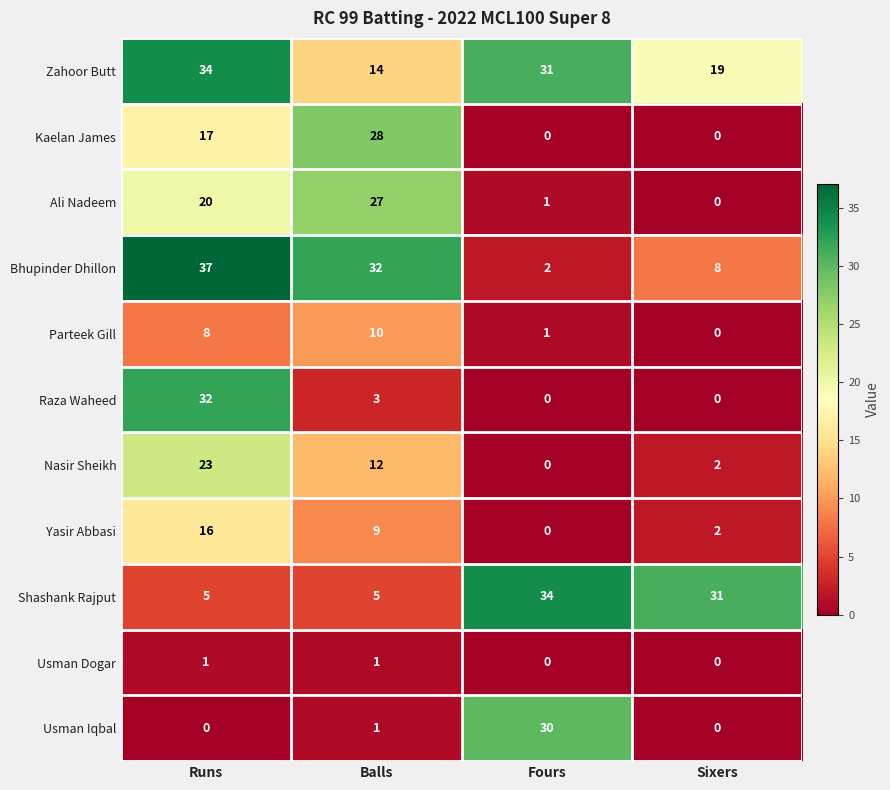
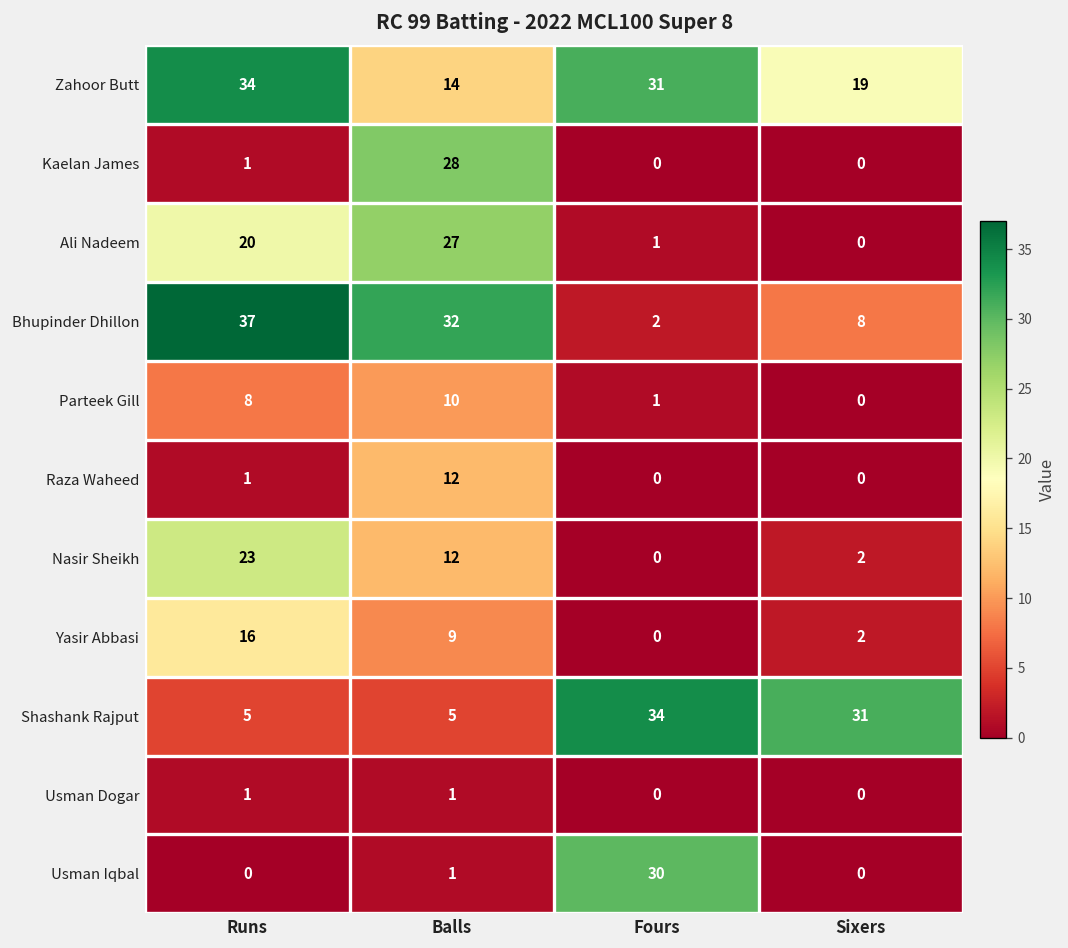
  {
    "Zahoor Butt": {
      "Runs": 34,
      "Balls": 14,
      "Fours": 31,
      "Sixers": 19
    },
    "Kaelan James": {
-     "Runs": 17,
+     "Runs": 1,
      "Balls": 28,
      "Fours": 0,
      "Sixers": 0
    },
    "Ali Nadeem": {
      "Runs": 20,
      "Balls": 27,
      "Fours": 1,
      "Sixers": 0
    },
    "Bhupinder Dhillon": {
      "Runs": 37,
      "Balls": 32,
      "Fours": 2,
      "Sixers": 8
    },
    "Parteek Gill": {
      "Runs": 8,
      "Balls": 10,
      "Fours": 1,
      "Sixers": 0
    },
    "Raza Waheed": {
-     "Runs": 32,
-     "Balls": 3,
+     "Runs": 1,
+     "Balls": 12,
      "Fours": 0,
      "Sixers": 0
    },
    "Nasir Sheikh": {
      "Runs": 23,
      "Balls": 12,
      "Fours": 0,
      "Sixers": 2
    },
    "Yasir Abbasi": {
      "Runs": 16,
      "Balls": 9,
      "Fours": 0,
      "Sixers": 2
    },
    "Shashank Rajput": {
      "Runs": 5,
      "Balls": 5,
      "Fours": 34,
      "Sixers": 31
    },
    "Usman Dogar": {
      "Runs": 1,
      "Balls": 1,
      "Fours": 0,
      "Sixers": 0
    },
    "Usman Iqbal": {
      "Runs": 0,
      "Balls": 1,
      "Fours": 30,
      "Sixers": 0
    }
  }
